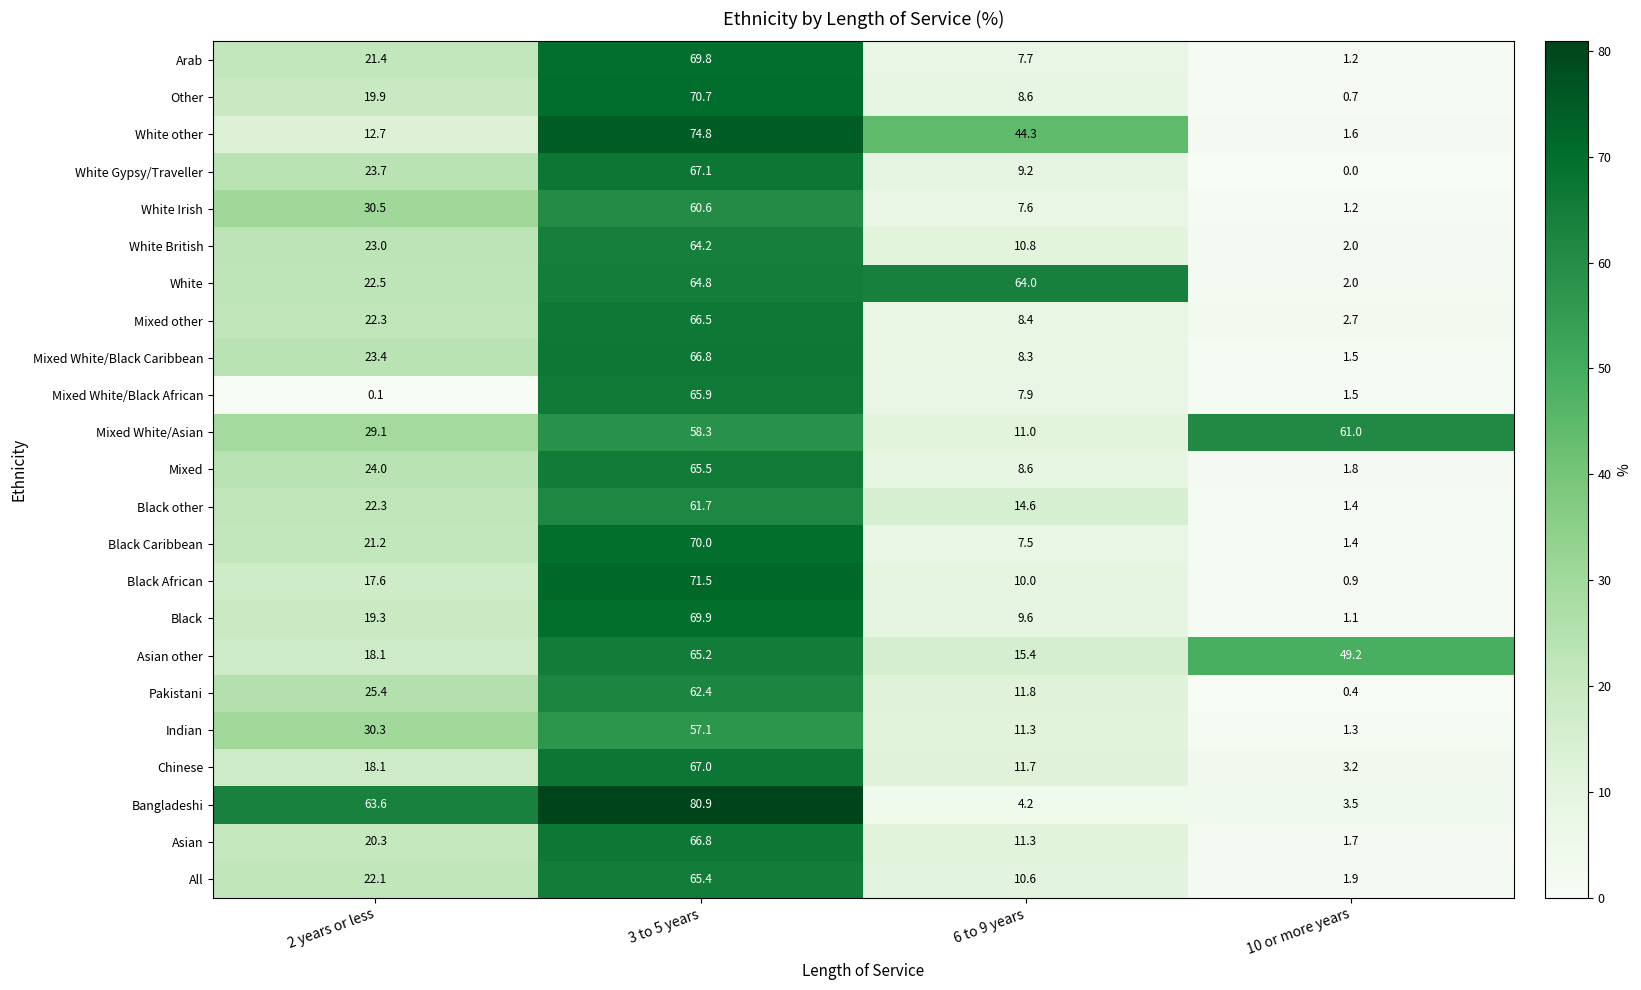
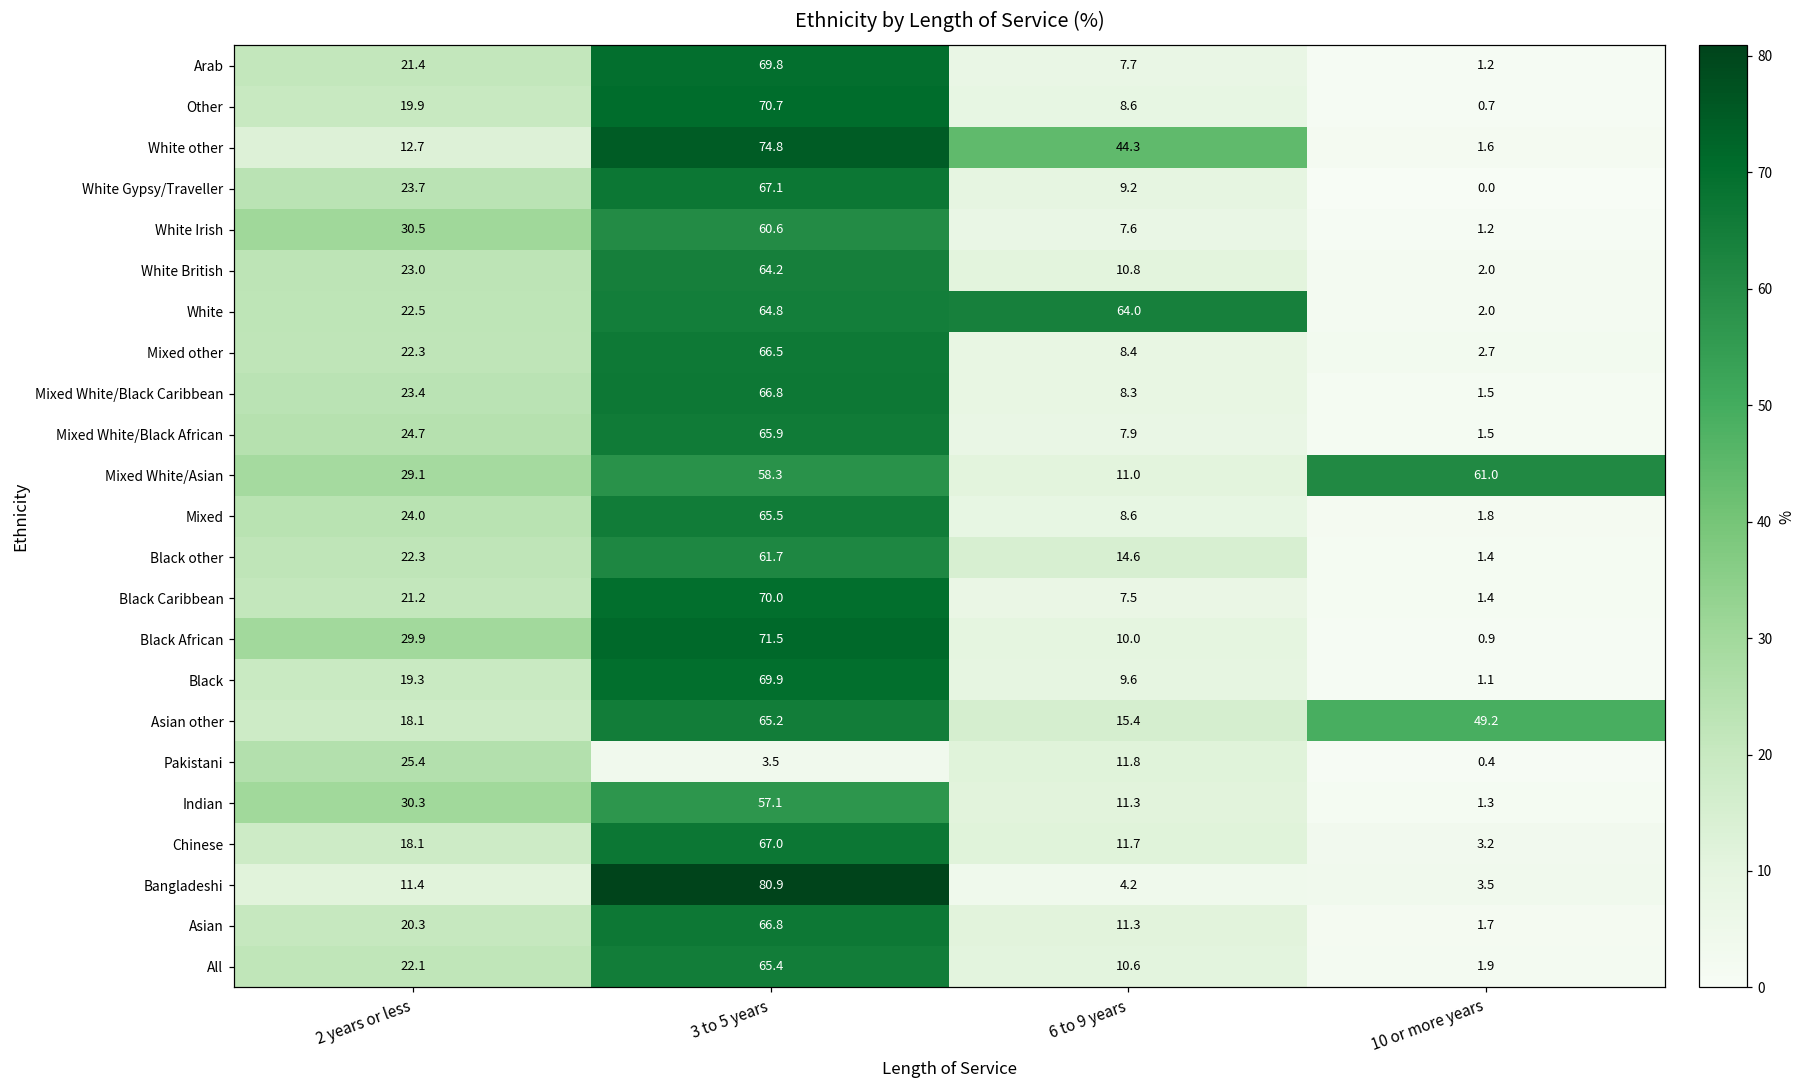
  {
    "Arab": {
      "2 years or less": 21.4,
      "3 to 5 years": 69.8,
      "6 to 9 years": 7.7,
      "10 or more years": 1.2
    },
    "Other": {
      "2 years or less": 19.9,
      "3 to 5 years": 70.7,
      "6 to 9 years": 8.6,
      "10 or more years": 0.7
    },
    "White other": {
      "2 years or less": 12.7,
      "3 to 5 years": 74.8,
      "6 to 9 years": 44.3,
      "10 or more years": 1.6
    },
    "White Gypsy/Traveller": {
      "2 years or less": 23.7,
      "3 to 5 years": 67.1,
      "6 to 9 years": 9.2,
      "10 or more years": 0.0
    },
    "White Irish": {
      "2 years or less": 30.5,
      "3 to 5 years": 60.6,
      "6 to 9 years": 7.6,
      "10 or more years": 1.2
    },
    "White British": {
      "2 years or less": 23.0,
      "3 to 5 years": 64.2,
      "6 to 9 years": 10.8,
      "10 or more years": 2.0
    },
    "White": {
      "2 years or less": 22.5,
      "3 to 5 years": 64.8,
      "6 to 9 years": 64.0,
      "10 or more years": 2.0
    },
    "Mixed other": {
      "2 years or less": 22.3,
      "3 to 5 years": 66.5,
      "6 to 9 years": 8.4,
      "10 or more years": 2.7
    },
    "Mixed White/Black Caribbean": {
      "2 years or less": 23.4,
      "3 to 5 years": 66.8,
      "6 to 9 years": 8.3,
      "10 or more years": 1.5
    },
    "Mixed White/Black African": {
-     "2 years or less": 0.1,
+     "2 years or less": 24.7,
      "3 to 5 years": 65.9,
      "6 to 9 years": 7.9,
      "10 or more years": 1.5
    },
    "Mixed White/Asian": {
      "2 years or less": 29.1,
      "3 to 5 years": 58.3,
      "6 to 9 years": 11.0,
      "10 or more years": 61.0
    },
    "Mixed": {
      "2 years or less": 24.0,
      "3 to 5 years": 65.5,
      "6 to 9 years": 8.6,
      "10 or more years": 1.8
    },
    "Black other": {
      "2 years or less": 22.3,
      "3 to 5 years": 61.7,
      "6 to 9 years": 14.6,
      "10 or more years": 1.4
    },
    "Black Caribbean": {
      "2 years or less": 21.2,
      "3 to 5 years": 70.0,
      "6 to 9 years": 7.5,
      "10 or more years": 1.4
    },
    "Black African": {
-     "2 years or less": 17.6,
+     "2 years or less": 29.9,
      "3 to 5 years": 71.5,
      "6 to 9 years": 10.0,
      "10 or more years": 0.9
    },
    "Black": {
      "2 years or less": 19.3,
      "3 to 5 years": 69.9,
      "6 to 9 years": 9.6,
      "10 or more years": 1.1
    },
    "Asian other": {
      "2 years or less": 18.1,
      "3 to 5 years": 65.2,
      "6 to 9 years": 15.4,
      "10 or more years": 49.2
    },
    "Pakistani": {
      "2 years or less": 25.4,
-     "3 to 5 years": 62.4,
+     "3 to 5 years": 3.5,
      "6 to 9 years": 11.8,
      "10 or more years": 0.4
    },
    "Indian": {
      "2 years or less": 30.3,
      "3 to 5 years": 57.1,
      "6 to 9 years": 11.3,
      "10 or more years": 1.3
    },
    "Chinese": {
      "2 years or less": 18.1,
      "3 to 5 years": 67.0,
      "6 to 9 years": 11.7,
      "10 or more years": 3.2
    },
    "Bangladeshi": {
-     "2 years or less": 63.6,
+     "2 years or less": 11.4,
      "3 to 5 years": 80.9,
      "6 to 9 years": 4.2,
      "10 or more years": 3.5
    },
    "Asian": {
      "2 years or less": 20.3,
      "3 to 5 years": 66.8,
      "6 to 9 years": 11.3,
      "10 or more years": 1.7
    },
    "All": {
      "2 years or less": 22.1,
      "3 to 5 years": 65.4,
      "6 to 9 years": 10.6,
      "10 or more years": 1.9
    }
  }
